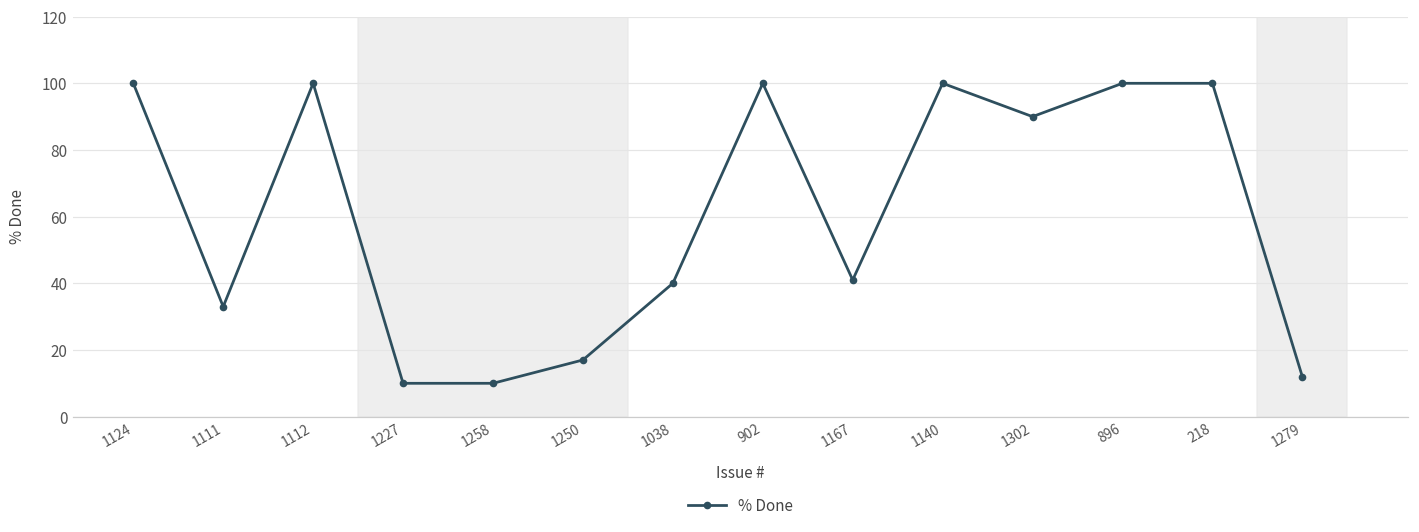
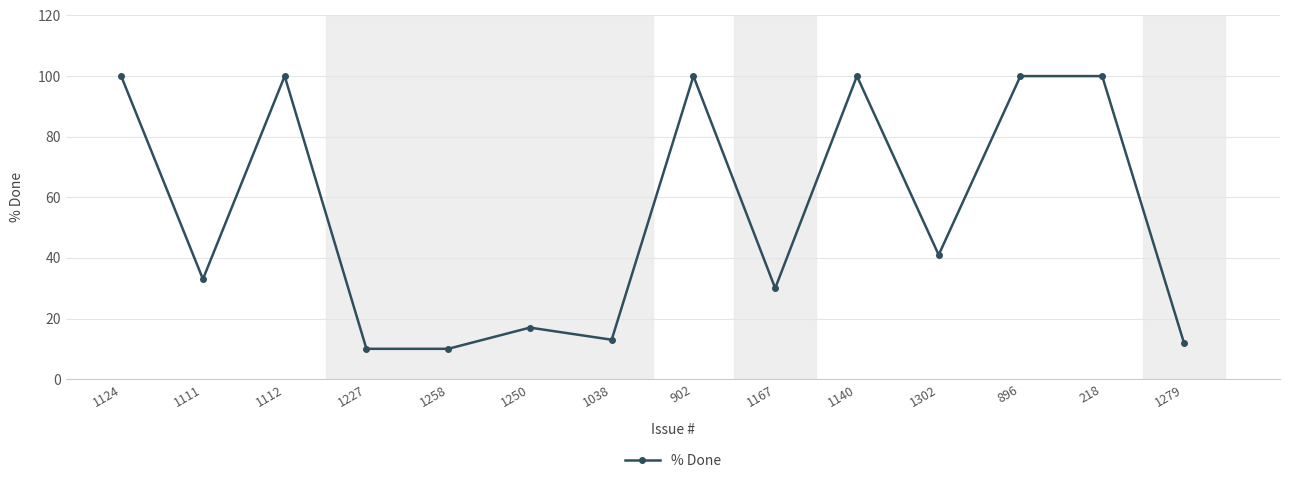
  {
    "1124": 100,
    "1111": 33,
    "1112": 100,
    "1227": 10,
    "1258": 10,
    "1250": 17,
-   "1038": 40,
+   "1038": 13,
    "902": 100,
-   "1167": 41,
+   "1167": 30,
    "1140": 100,
-   "1302": 90,
+   "1302": 41,
    "896": 100,
    "218": 100,
    "1279": 12
  }
